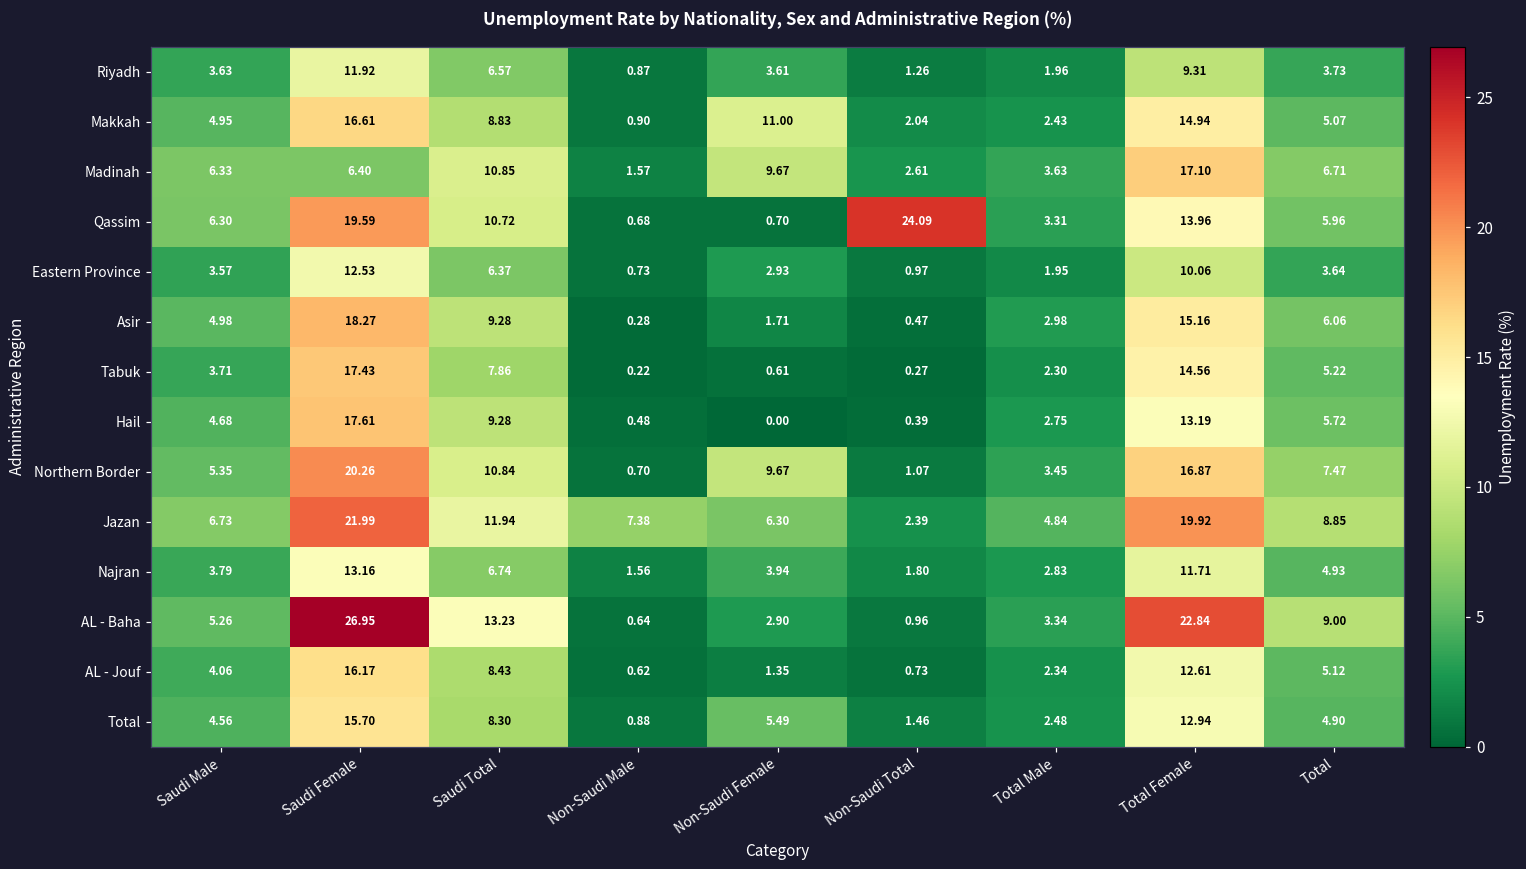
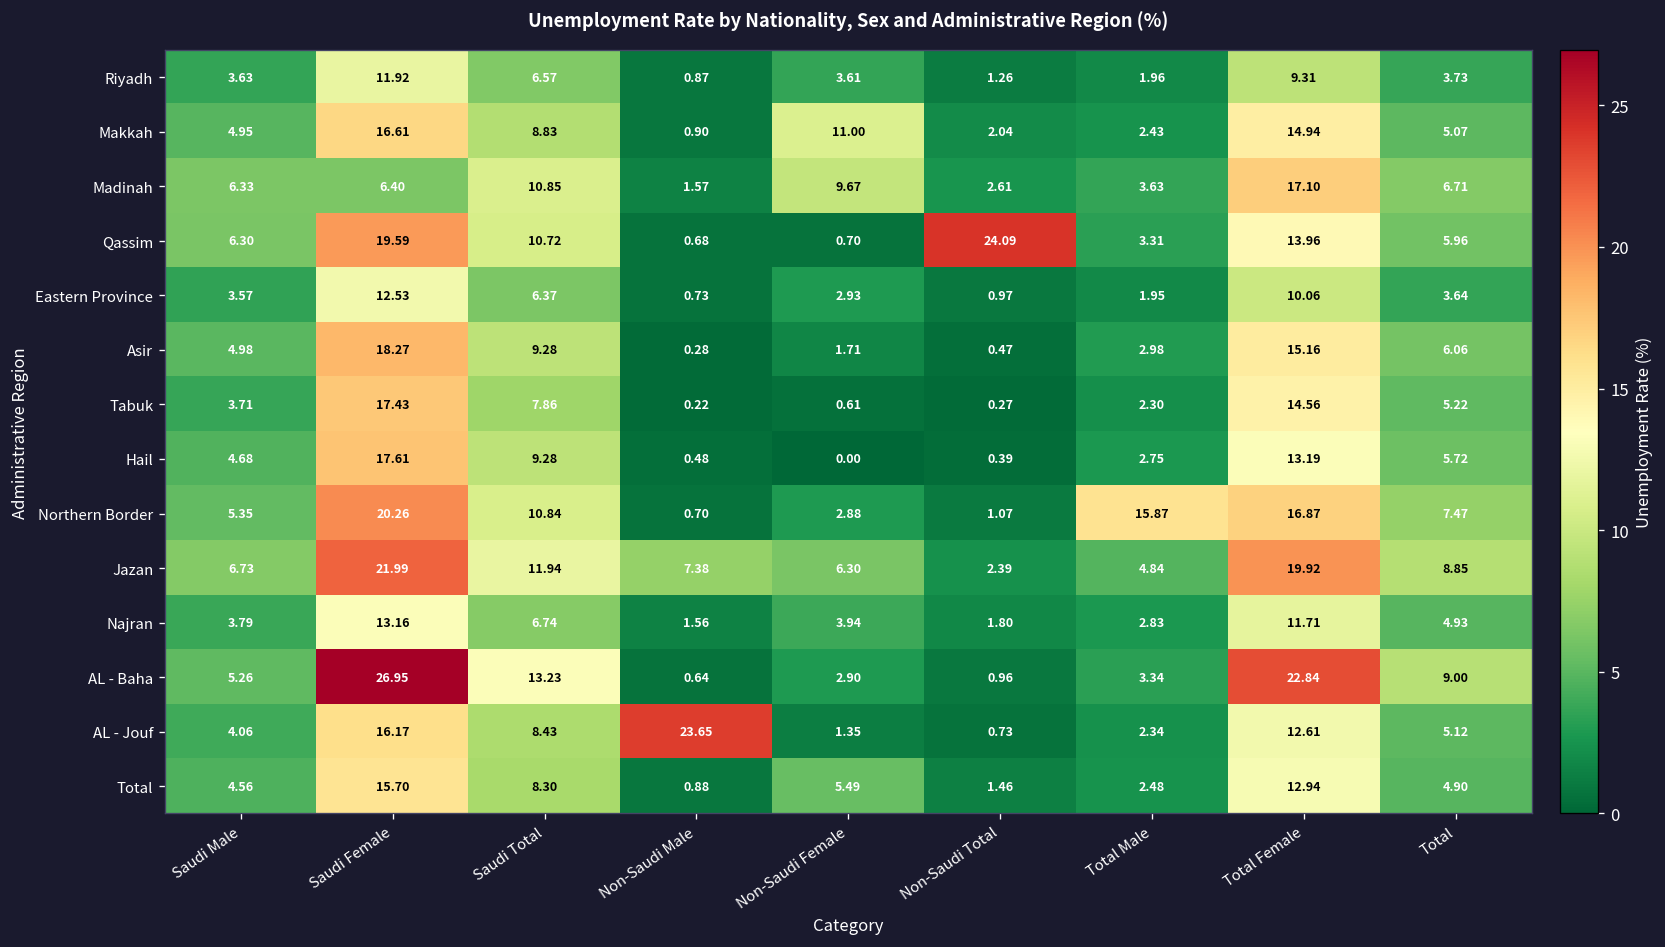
  {
    "Riyadh": {
      "Saudi Male": 3.63,
      "Saudi Female": 11.92,
      "Saudi Total": 6.57,
      "Non-Saudi Male": 0.87,
      "Non-Saudi Female": 3.61,
      "Non-Saudi Total": 1.26,
      "Total Male": 1.96,
      "Total Female": 9.31,
      "Total": 3.73
    },
    "Makkah": {
      "Saudi Male": 4.95,
      "Saudi Female": 16.61,
      "Saudi Total": 8.83,
      "Non-Saudi Male": 0.90,
      "Non-Saudi Female": 11.00,
      "Non-Saudi Total": 2.04,
      "Total Male": 2.43,
      "Total Female": 14.94,
      "Total": 5.07
    },
    "Madinah": {
      "Saudi Male": 6.33,
      "Saudi Female": 6.40,
      "Saudi Total": 10.85,
      "Non-Saudi Male": 1.57,
      "Non-Saudi Female": 9.67,
      "Non-Saudi Total": 2.61,
      "Total Male": 3.63,
      "Total Female": 17.10,
      "Total": 6.71
    },
    "Qassim": {
      "Saudi Male": 6.30,
      "Saudi Female": 19.59,
      "Saudi Total": 10.72,
      "Non-Saudi Male": 0.68,
      "Non-Saudi Female": 0.70,
      "Non-Saudi Total": 24.09,
      "Total Male": 3.31,
      "Total Female": 13.96,
      "Total": 5.96
    },
    "Eastern Province": {
      "Saudi Male": 3.57,
      "Saudi Female": 12.53,
      "Saudi Total": 6.37,
      "Non-Saudi Male": 0.73,
      "Non-Saudi Female": 2.93,
      "Non-Saudi Total": 0.97,
      "Total Male": 1.95,
      "Total Female": 10.06,
      "Total": 3.64
    },
    "Asir": {
      "Saudi Male": 4.98,
      "Saudi Female": 18.27,
      "Saudi Total": 9.28,
      "Non-Saudi Male": 0.28,
      "Non-Saudi Female": 1.71,
      "Non-Saudi Total": 0.47,
      "Total Male": 2.98,
      "Total Female": 15.16,
      "Total": 6.06
    },
    "Tabuk": {
      "Saudi Male": 3.71,
      "Saudi Female": 17.43,
      "Saudi Total": 7.86,
      "Non-Saudi Male": 0.22,
      "Non-Saudi Female": 0.61,
      "Non-Saudi Total": 0.27,
      "Total Male": 2.30,
      "Total Female": 14.56,
      "Total": 5.22
    },
    "Hail": {
      "Saudi Male": 4.68,
      "Saudi Female": 17.61,
      "Saudi Total": 9.28,
      "Non-Saudi Male": 0.48,
      "Non-Saudi Female": 0.00,
      "Non-Saudi Total": 0.39,
      "Total Male": 2.75,
      "Total Female": 13.19,
      "Total": 5.72
    },
    "Northern Border": {
      "Saudi Male": 5.35,
      "Saudi Female": 20.26,
      "Saudi Total": 10.84,
      "Non-Saudi Male": 0.70,
-     "Non-Saudi Female": 9.67,
+     "Non-Saudi Female": 2.88,
      "Non-Saudi Total": 1.07,
-     "Total Male": 3.45,
+     "Total Male": 15.87,
      "Total Female": 16.87,
      "Total": 7.47
    },
    "Jazan": {
      "Saudi Male": 6.73,
      "Saudi Female": 21.99,
      "Saudi Total": 11.94,
      "Non-Saudi Male": 7.38,
      "Non-Saudi Female": 6.30,
      "Non-Saudi Total": 2.39,
      "Total Male": 4.84,
      "Total Female": 19.92,
      "Total": 8.85
    },
    "Najran": {
      "Saudi Male": 3.79,
      "Saudi Female": 13.16,
      "Saudi Total": 6.74,
      "Non-Saudi Male": 1.56,
      "Non-Saudi Female": 3.94,
      "Non-Saudi Total": 1.80,
      "Total Male": 2.83,
      "Total Female": 11.71,
      "Total": 4.93
    },
    "AL - Baha": {
      "Saudi Male": 5.26,
      "Saudi Female": 26.95,
      "Saudi Total": 13.23,
      "Non-Saudi Male": 0.64,
      "Non-Saudi Female": 2.90,
      "Non-Saudi Total": 0.96,
      "Total Male": 3.34,
      "Total Female": 22.84,
      "Total": 9.00
    },
    "AL - Jouf": {
      "Saudi Male": 4.06,
      "Saudi Female": 16.17,
      "Saudi Total": 8.43,
-     "Non-Saudi Male": 0.62,
+     "Non-Saudi Male": 23.65,
      "Non-Saudi Female": 1.35,
      "Non-Saudi Total": 0.73,
      "Total Male": 2.34,
      "Total Female": 12.61,
      "Total": 5.12
    },
    "Total": {
      "Saudi Male": 4.56,
      "Saudi Female": 15.70,
      "Saudi Total": 8.30,
      "Non-Saudi Male": 0.88,
      "Non-Saudi Female": 5.49,
      "Non-Saudi Total": 1.46,
      "Total Male": 2.48,
      "Total Female": 12.94,
      "Total": 4.90
    }
  }
